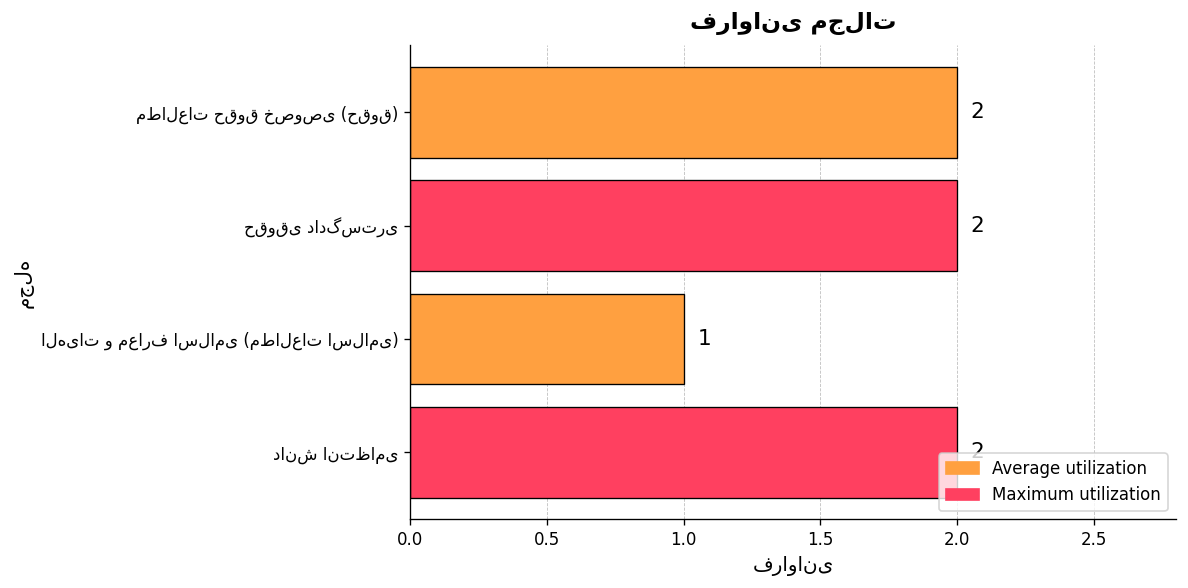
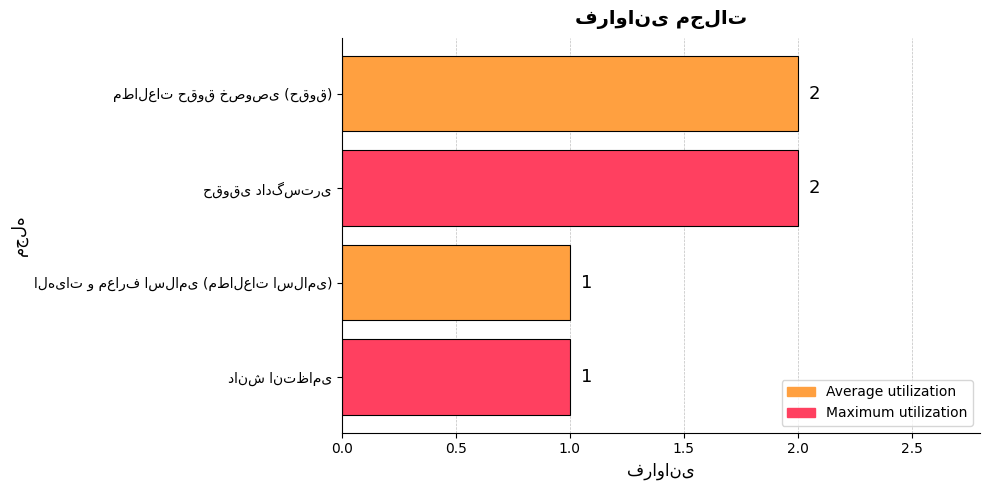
  {
-   "دانش انتظامی": 2
+   "دانش انتظامی": 1
  }
